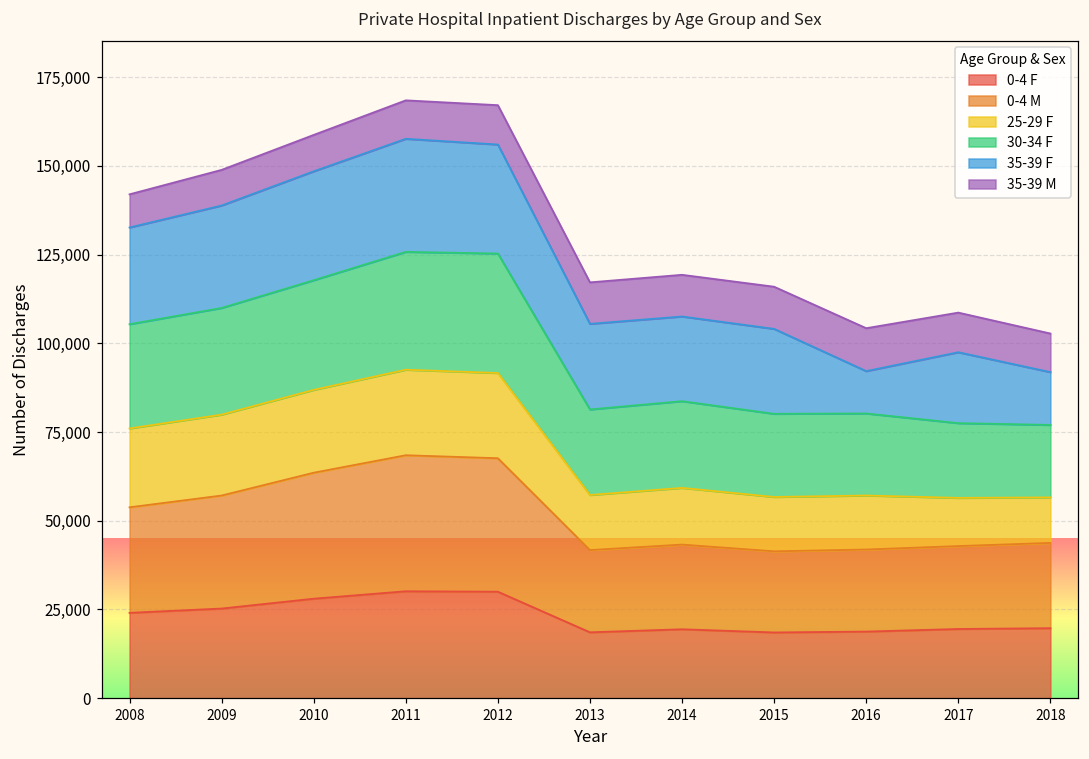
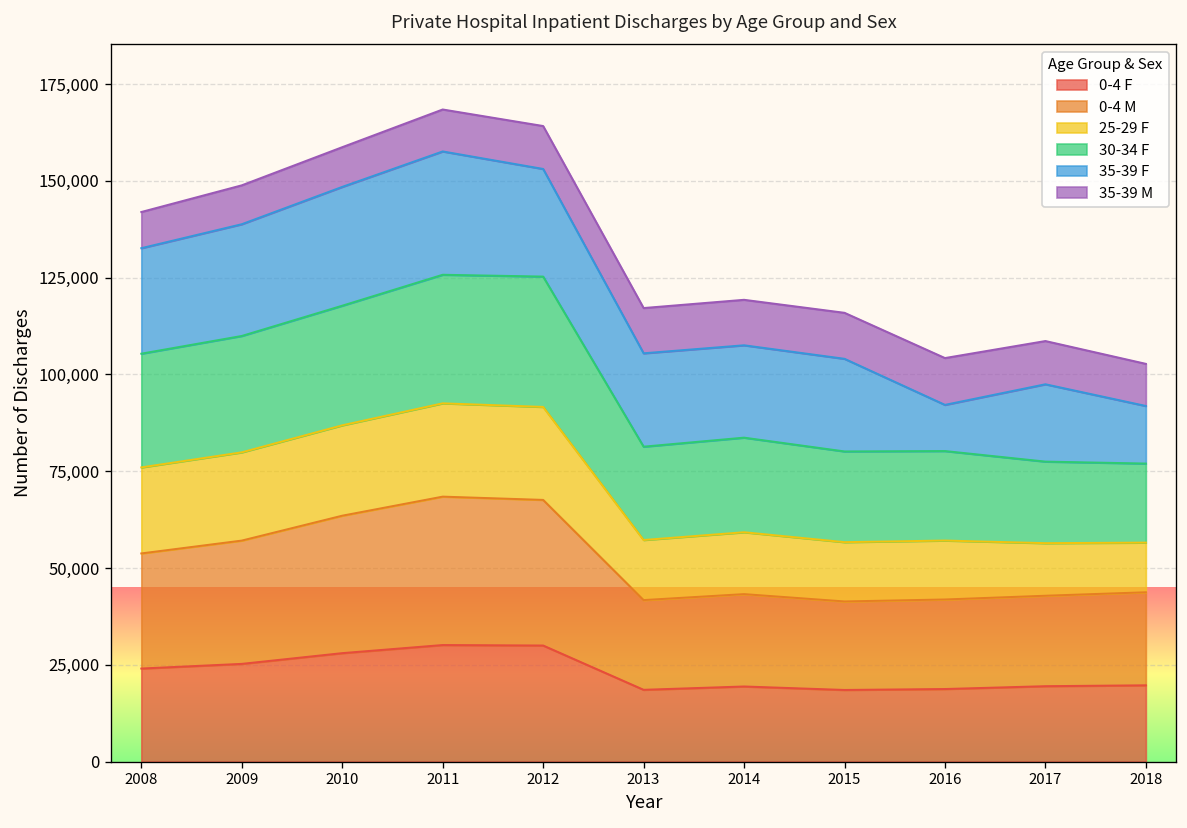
  {
    "25-29 F": {
      "2008": "22,000",
      "2009": "23,000",
      "2010": "23,000",
      "2011": "24,000",
      "2012": "24,000",
      "2013": "16,000",
      "2014": "16,000",
      "2015": "15,000",
      "2016": "15,000",
      "2017": "14,000",
      "2018": "13,000"
    },
    "30-34 F": {
      "2008": "29,000",
      "2009": "30,000",
      "2010": "31,000",
      "2011": "33,000",
      "2012": "34,000",
      "2013": "24,000",
      "2014": "24,000",
      "2015": "23,000",
      "2016": "23,000",
      "2017": "21,000",
      "2018": "20,000"
    },
    "35-39 F": {
      "2008": "27,000",
      "2009": "29,000",
      "2010": "31,000",
      "2011": "32,000",
-     "2012": "31,000",
+     "2012": "28,000",
      "2013": "24,000",
      "2014": "24,000",
      "2015": "24,000",
      "2016": "12,000",
      "2017": "20,000",
      "2018": "15,000"
    },
    "35-39 M": {
      "2008": "9,000",
      "2009": "10,000",
      "2010": "10,000",
      "2011": "11,000",
      "2012": "11,000",
      "2013": "12,000",
      "2014": "12,000",
      "2015": "12,000",
      "2016": "12,000",
      "2017": "11,000",
      "2018": "11,000"
    }
  }
